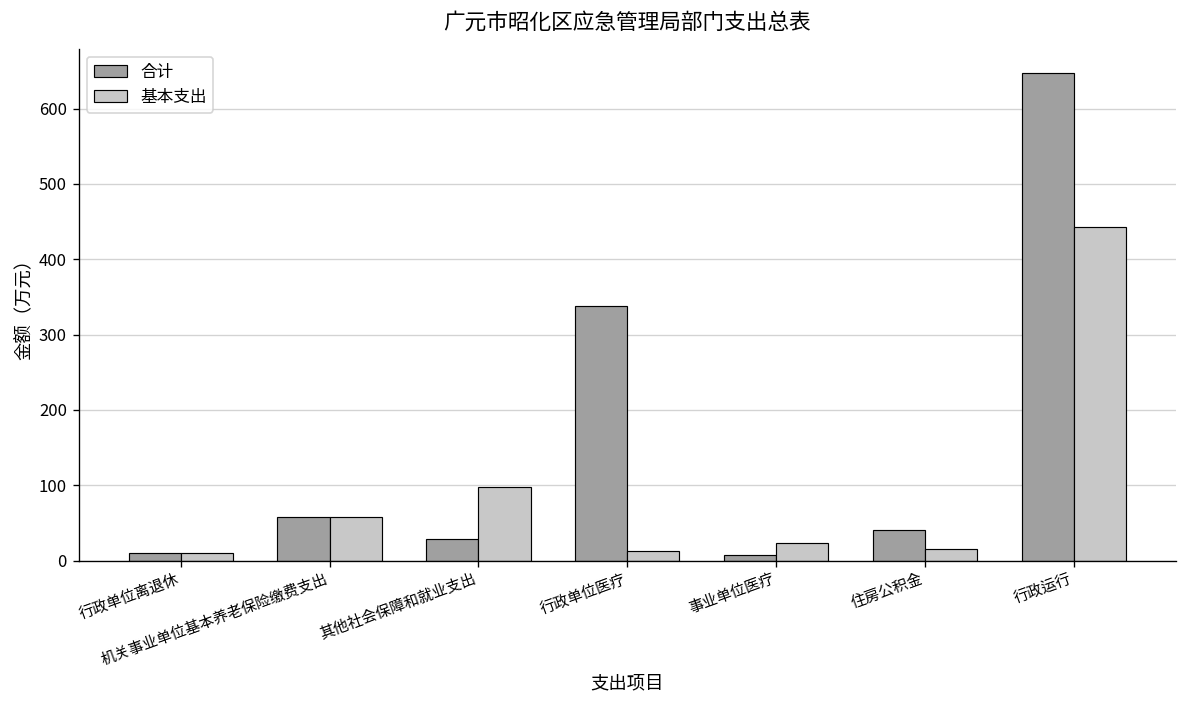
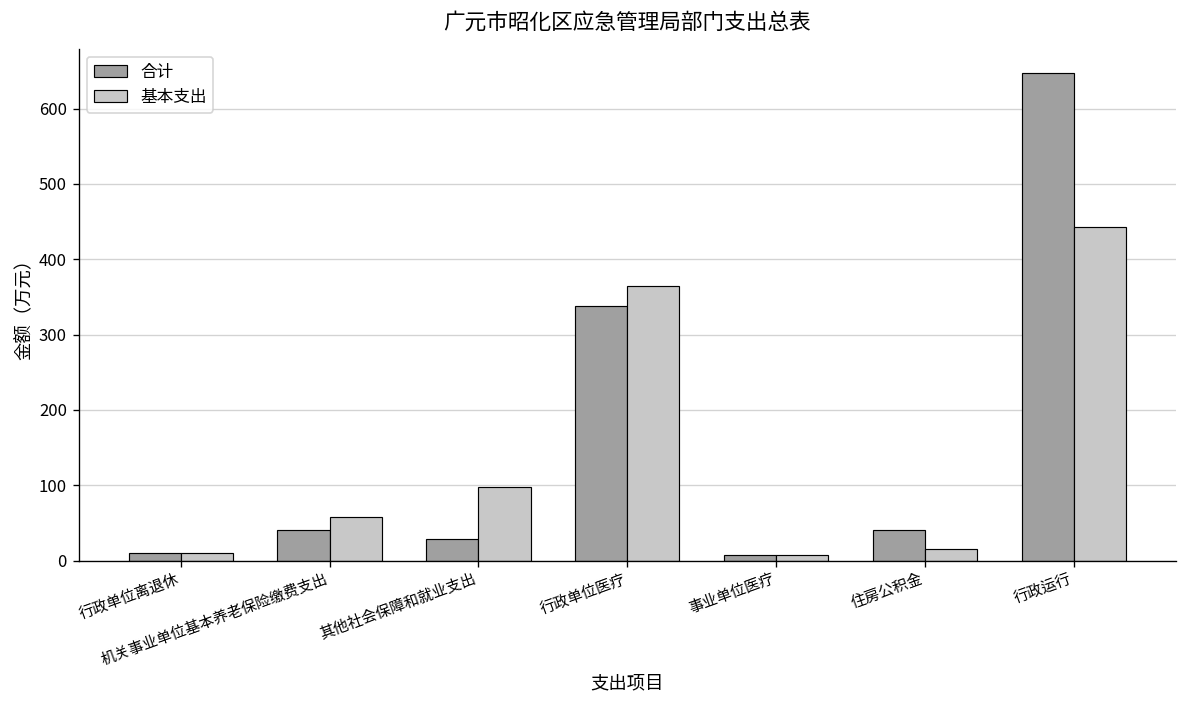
  {
    "合计": {
      "行政单位离退休": 10,
-     "机关事业单位基本养老保险缴费支出": 60,
+     "机关事业单位基本养老保险缴费支出": 40,
      "其他社会保障和就业支出": 30,
      "行政单位医疗": 340,
      "事业单位医疗": 10,
      "住房公积金": 40,
      "行政运行": 650
    },
    "基本支出": {
      "行政单位离退休": 10,
      "机关事业单位基本养老保险缴费支出": 60,
      "其他社会保障和就业支出": 100,
-     "行政单位医疗": 10,
-     "事业单位医疗": 20,
+     "行政单位医疗": 360,
+     "事业单位医疗": 10,
      "住房公积金": 20,
      "行政运行": 440
    }
  }
